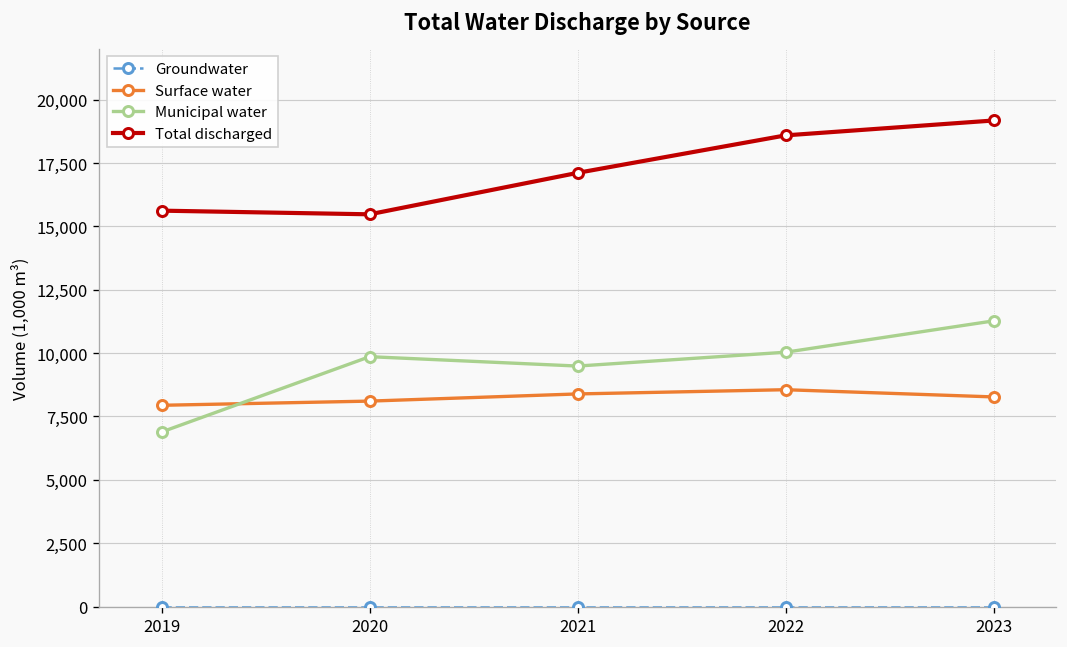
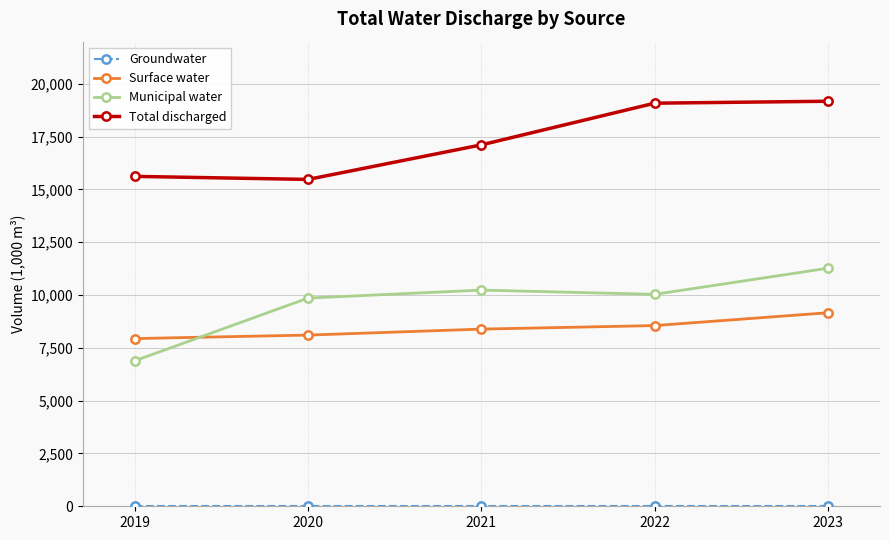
  {
    "Groundwater": {
      "2019": "0",
      "2020": "0",
      "2021": "0",
      "2022": "0",
      "2023": "0"
    },
    "Surface water": {
      "2019": "7,900",
      "2020": "8,100",
      "2021": "8,400",
      "2022": "8,600",
-     "2023": "8,300"
+     "2023": "9,200"
    },
    "Municipal water": {
      "2019": "6,900",
      "2020": "9,900",
-     "2021": "9,500",
+     "2021": "10,200",
      "2022": "10,000",
      "2023": "11,300"
    },
    "Total discharged": {
      "2019": "15,600",
      "2020": "15,500",
      "2021": "17,100",
-     "2022": "18,600",
+     "2022": "19,100",
      "2023": "19,200"
    }
  }
